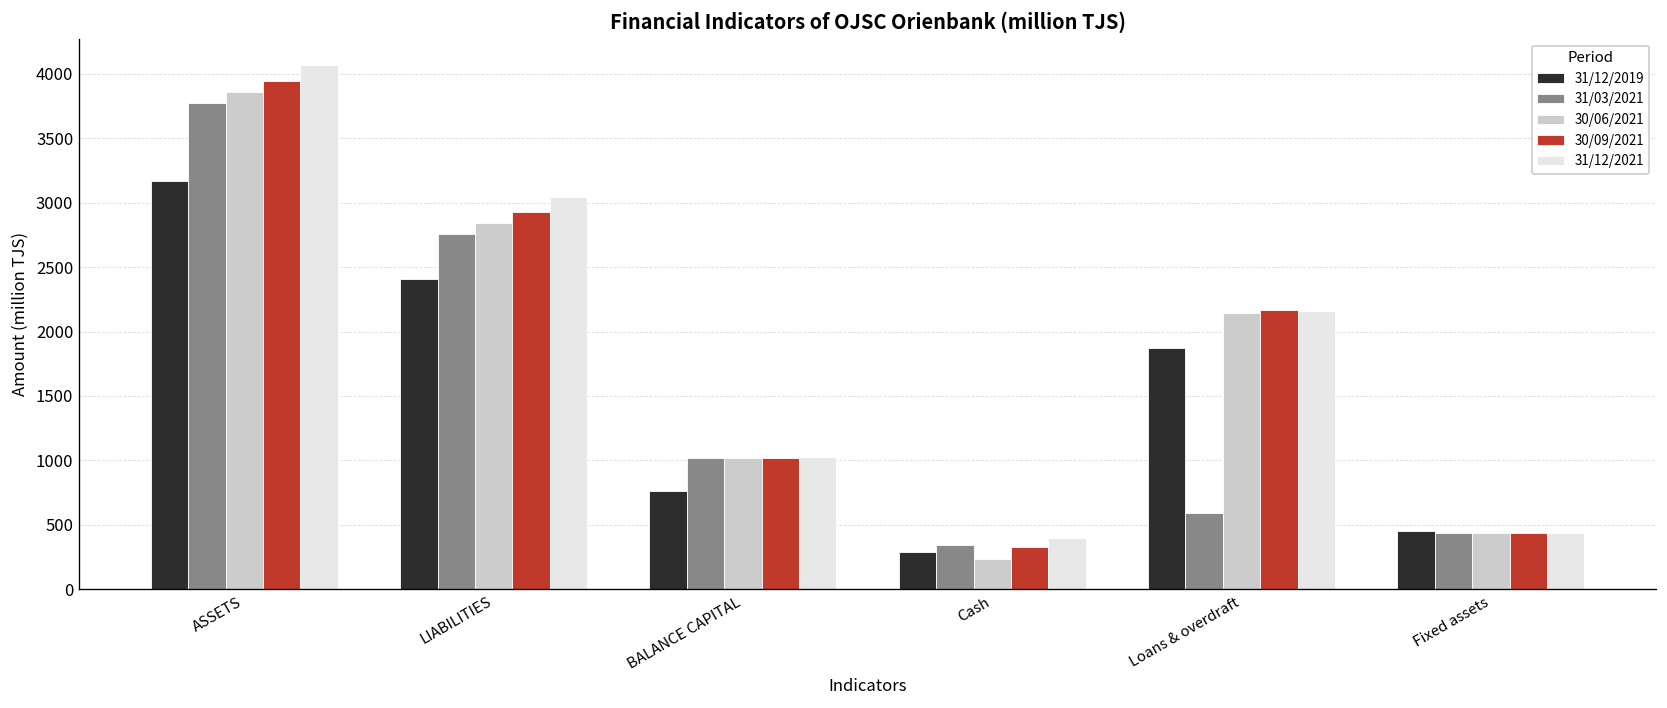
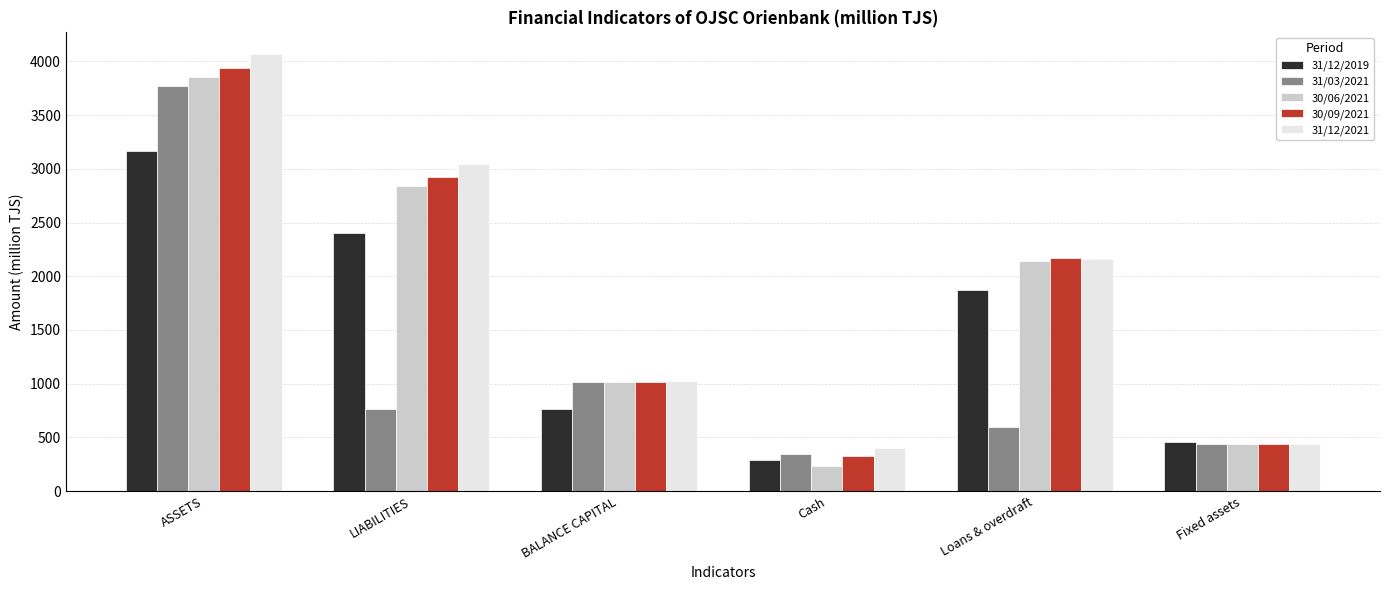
  {
    "31/12/2019": {
      "ASSETS": 3170,
      "LIABILITIES": 2410,
      "BALANCE CAPITAL": 760,
      "Cash": 290,
      "Loans & overdraft": 1870,
      "Fixed assets": 460
    },
    "31/03/2021": {
      "ASSETS": 3770,
-     "LIABILITIES": 2750,
+     "LIABILITIES": 770,
      "BALANCE CAPITAL": 1020,
      "Cash": 340,
      "Loans & overdraft": 590,
      "Fixed assets": 440
    },
    "30/09/2021": {
      "ASSETS": 3940,
      "LIABILITIES": 2920,
      "BALANCE CAPITAL": 1020,
      "Cash": 330,
      "Loans & overdraft": 2170,
      "Fixed assets": 430
    }
  }
